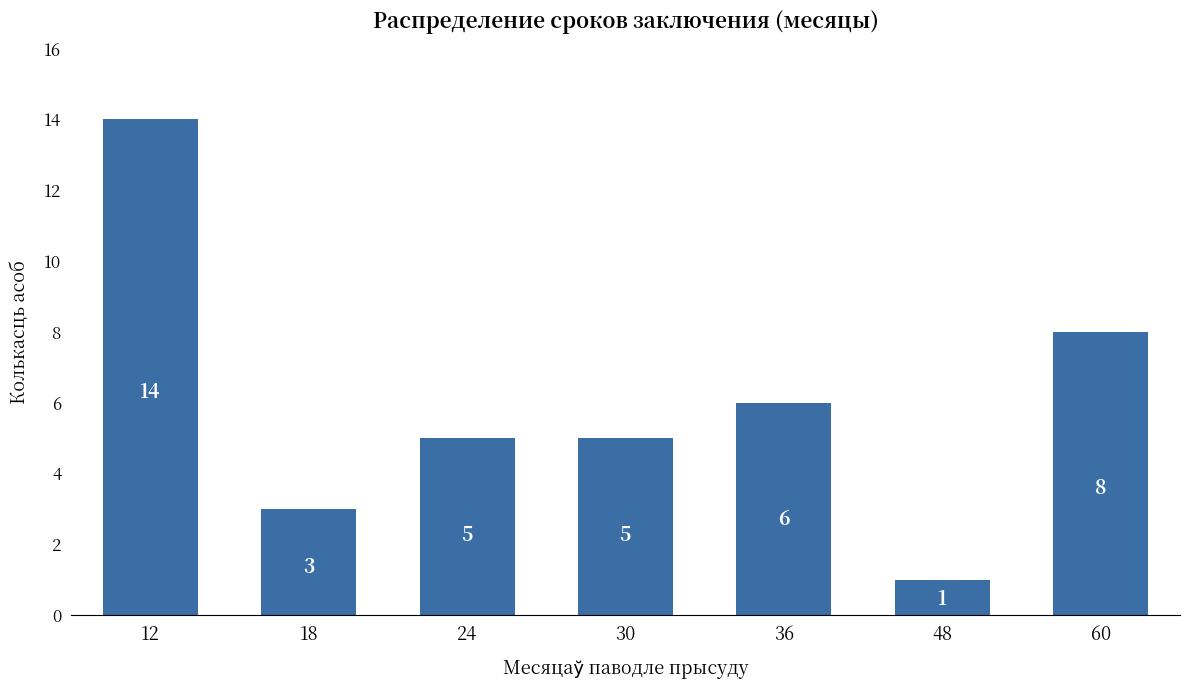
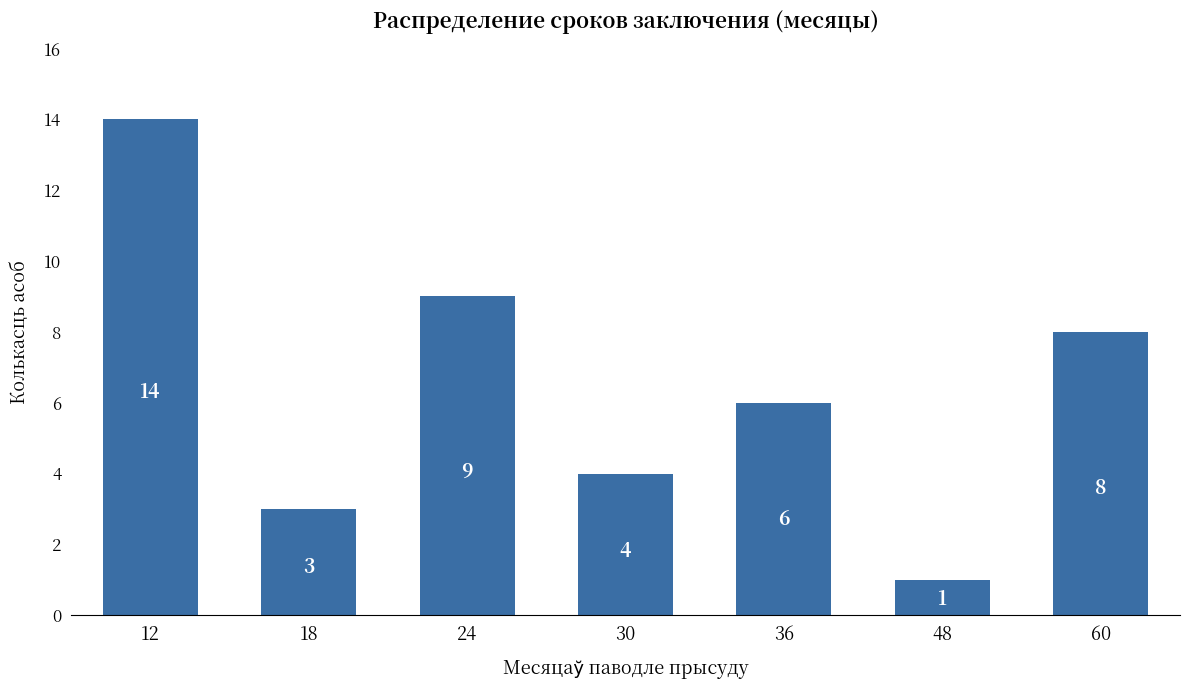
  {
    "12": 14,
    "18": 3,
-   "24": 5,
-   "30": 5,
+   "24": 9,
+   "30": 4,
    "36": 6,
    "48": 1,
    "60": 8
  }
